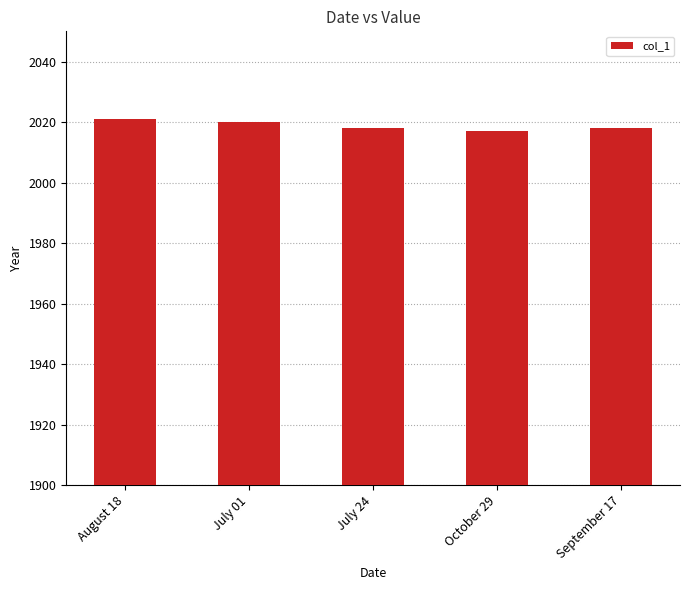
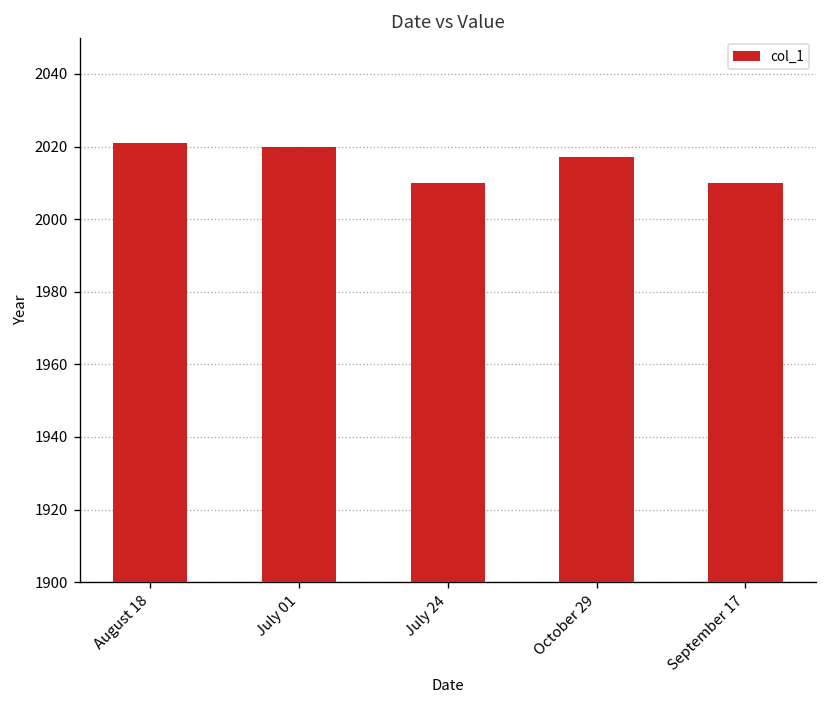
  {
    "August 18": 2021,
    "July 01": 2020,
-   "July 24": 2018,
+   "July 24": 2010,
    "October 29": 2017,
-   "September 17": 2018
+   "September 17": 2010
  }
